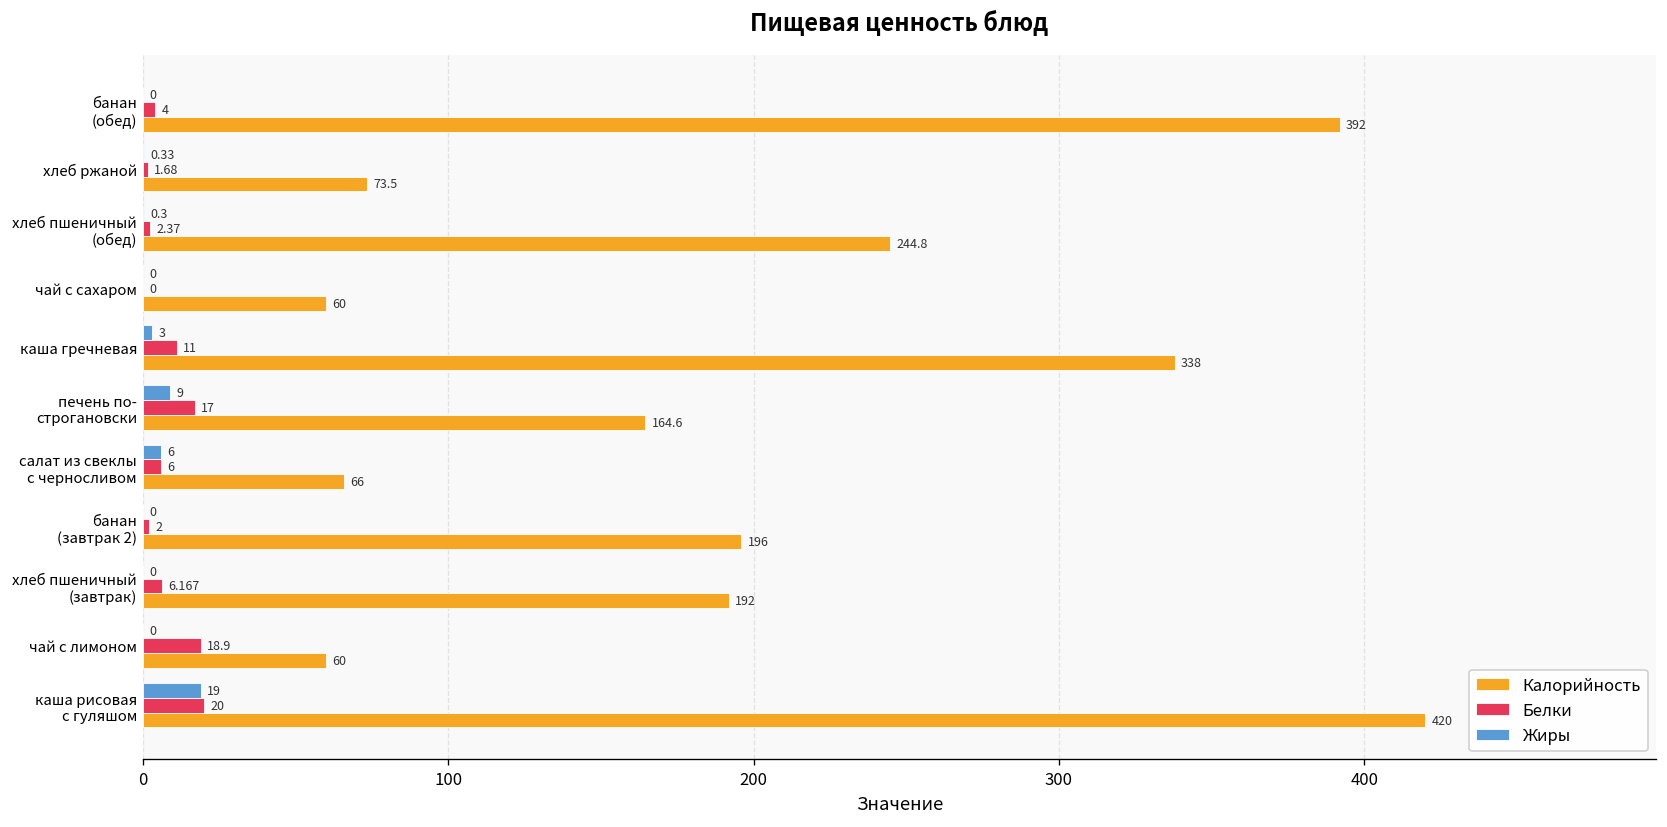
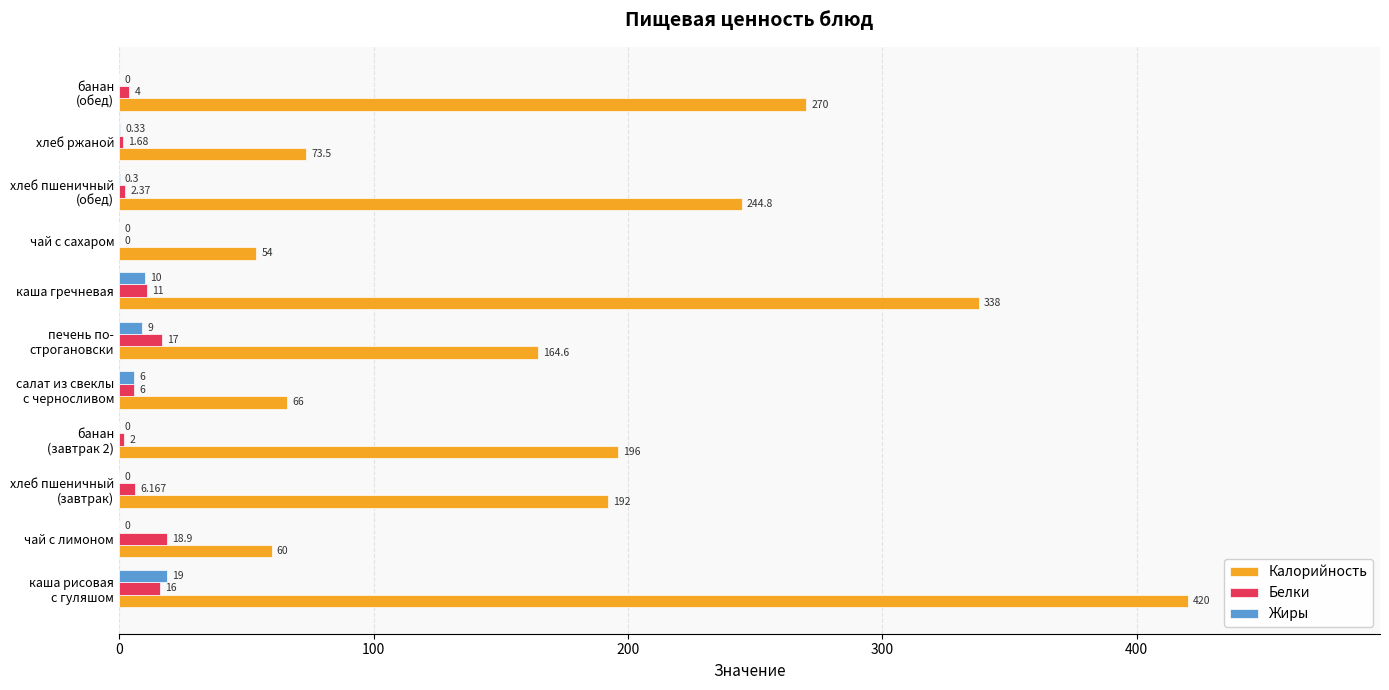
  {
    "Калорийность": {
-     "банан (обед)": 392,
+     "банан (обед)": 270,
      "хлеб ржаной": 73.5,
      "хлеб пшеничный (обед)": 244.8,
-     "чай с сахаром": 60,
+     "чай с сахаром": 54,
      "каша гречневая": 338,
      "печень по- строгановски": 164.6,
      "салат из свеклы с черносливом": 66,
      "банан (завтрак 2)": 196,
      "хлеб пшеничный (завтрак)": 192,
      "чай с лимоном": 60,
      "каша рисовая с гуляшом": 420
    },
    "Белки": {
      "банан (обед)": 4,
      "хлеб ржаной": 1.68,
      "хлеб пшеничный (обед)": 2.37,
      "чай с сахаром": 0,
      "каша гречневая": 11,
      "печень по- строгановски": 17,
      "салат из свеклы с черносливом": 6,
      "банан (завтрак 2)": 2,
      "хлеб пшеничный (завтрак)": 6.167,
      "чай с лимоном": 18.9,
-     "каша рисовая с гуляшом": 20
+     "каша рисовая с гуляшом": 16
    },
    "Жиры": {
      "банан (обед)": 0,
      "хлеб ржаной": 0.33,
      "хлеб пшеничный (обед)": 0.3,
      "чай с сахаром": 0,
-     "каша гречневая": 3,
+     "каша гречневая": 10,
      "печень по- строгановски": 9,
      "салат из свеклы с черносливом": 6,
      "банан (завтрак 2)": 0,
      "хлеб пшеничный (завтрак)": 0,
      "чай с лимоном": 0,
      "каша рисовая с гуляшом": 19
    }
  }
